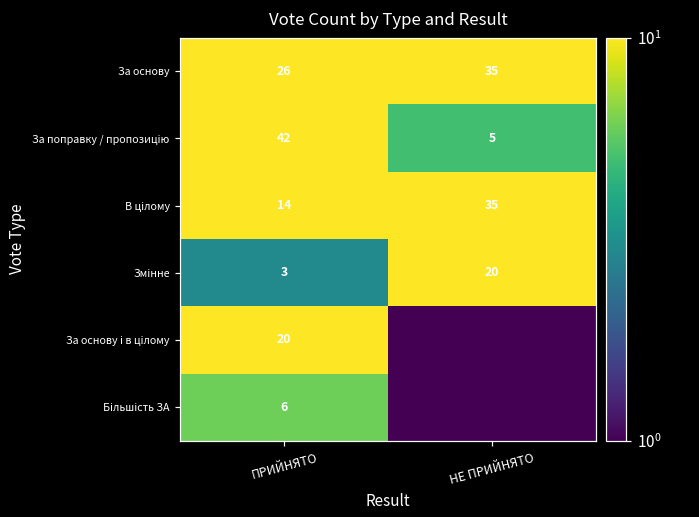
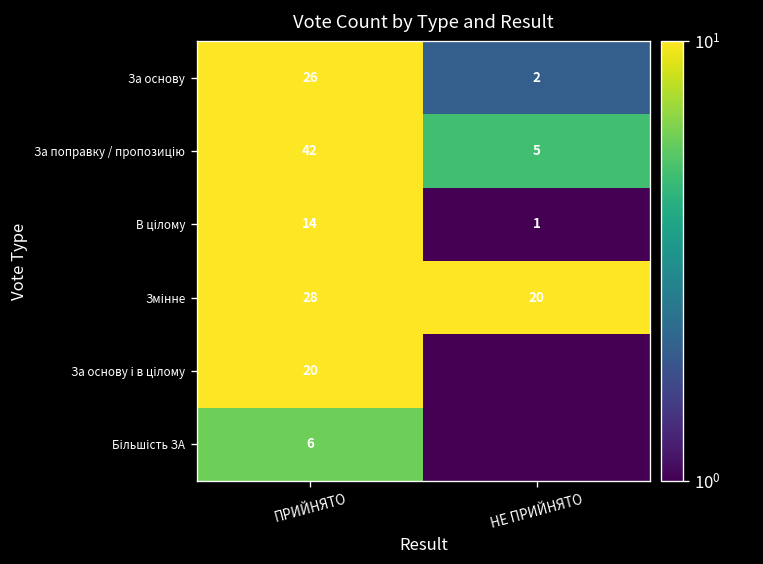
  {
    "За основу": {
      "ПРИЙНЯТО": 26,
-     "НЕ ПРИЙНЯТО": 35
+     "НЕ ПРИЙНЯТО": 2
    },
    "За поправку / пропозицію": {
      "ПРИЙНЯТО": 42,
      "НЕ ПРИЙНЯТО": 5
    },
    "В цілому": {
      "ПРИЙНЯТО": 14,
-     "НЕ ПРИЙНЯТО": 35
+     "НЕ ПРИЙНЯТО": 1
    },
    "Змінне": {
-     "ПРИЙНЯТО": 3,
+     "ПРИЙНЯТО": 28,
      "НЕ ПРИЙНЯТО": 20
    },
    "За основу і в цілому": {
      "ПРИЙНЯТО": 20
    },
    "Більшість ЗА": {
      "ПРИЙНЯТО": 6
    }
  }
